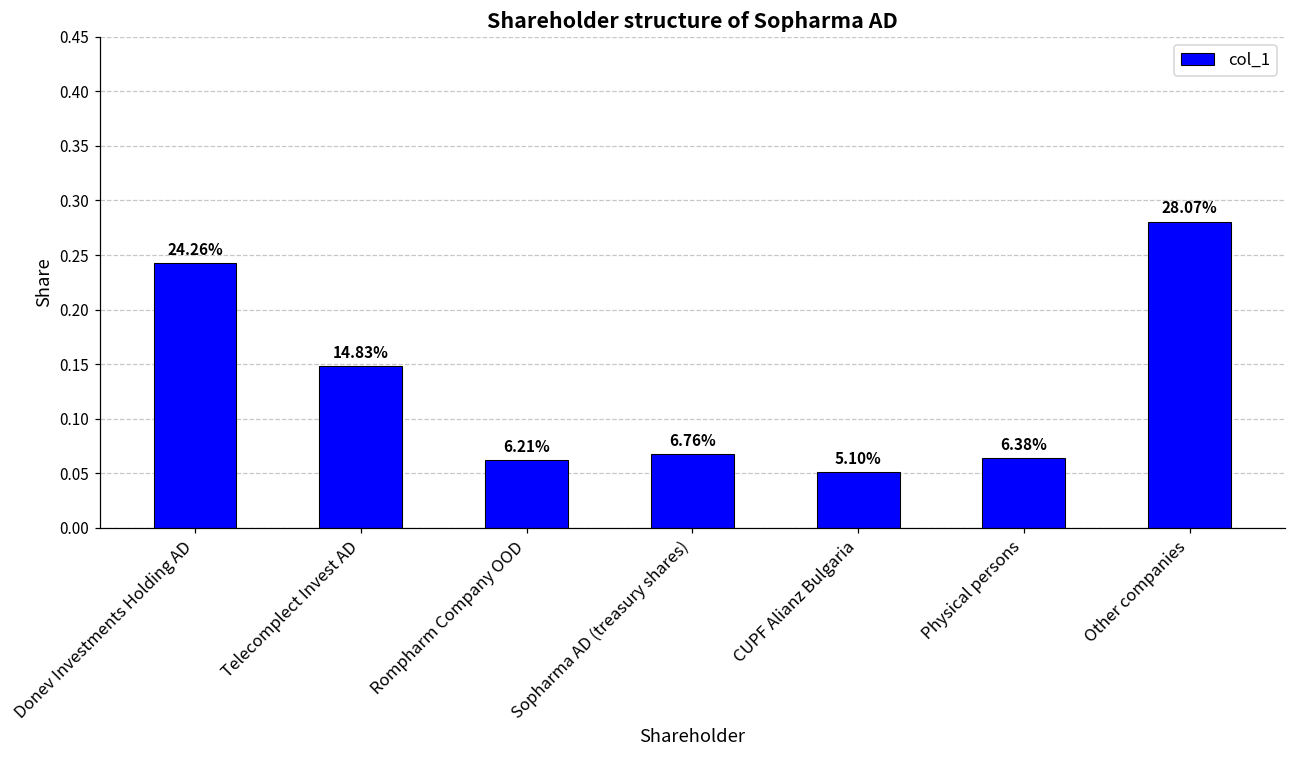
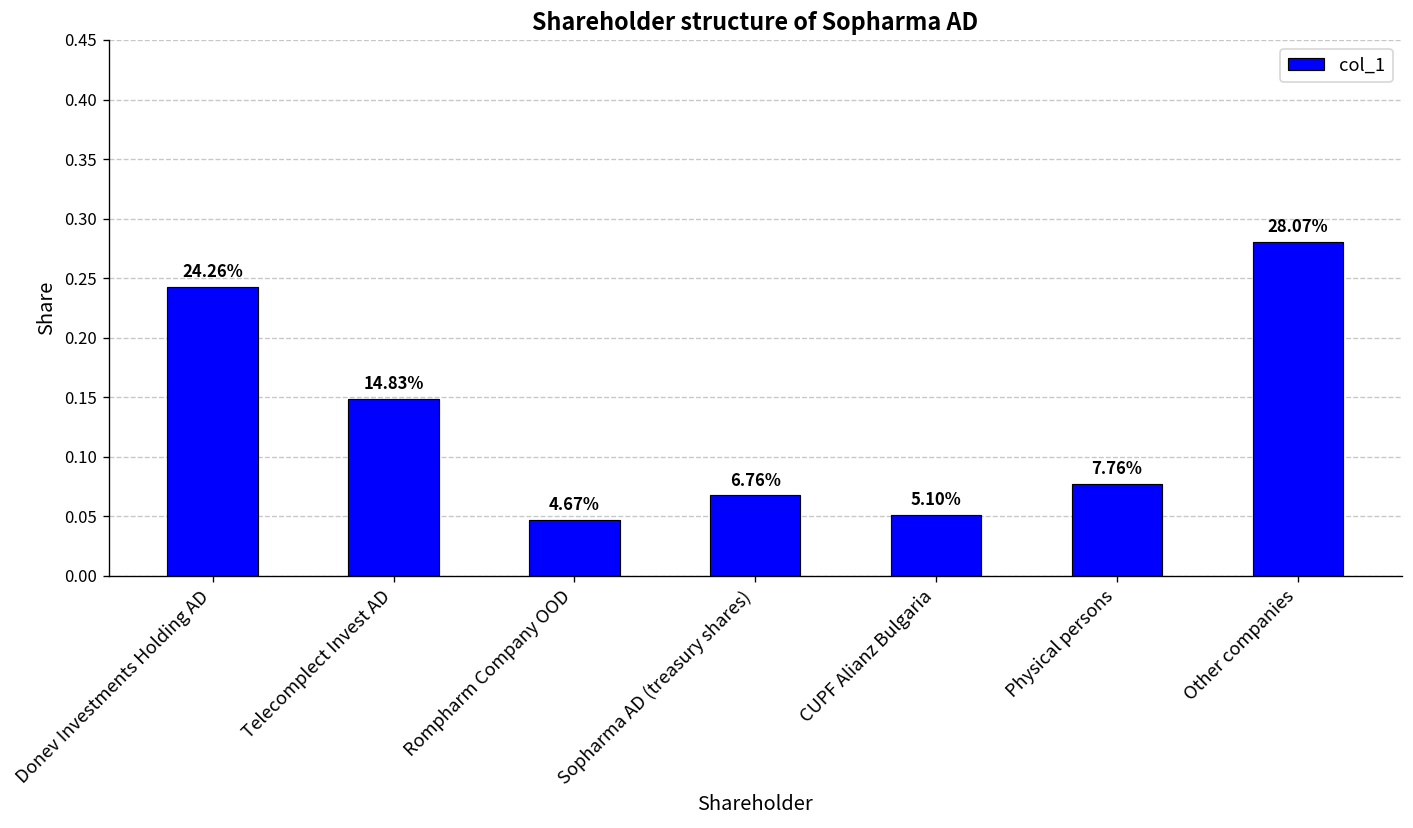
  {
    "Donev Investments Holding AD": "24.26%",
    "Telecomplect Invest AD": "14.83%",
-   "Rompharm Company OOD": "6.21%",
+   "Rompharm Company OOD": "4.67%",
    "Sopharma AD (treasury shares)": "6.76%",
    "CUPF Alianz Bulgaria": "5.10%",
-   "Physical persons": "6.38%",
+   "Physical persons": "7.76%",
    "Other companies": "28.07%"
  }
